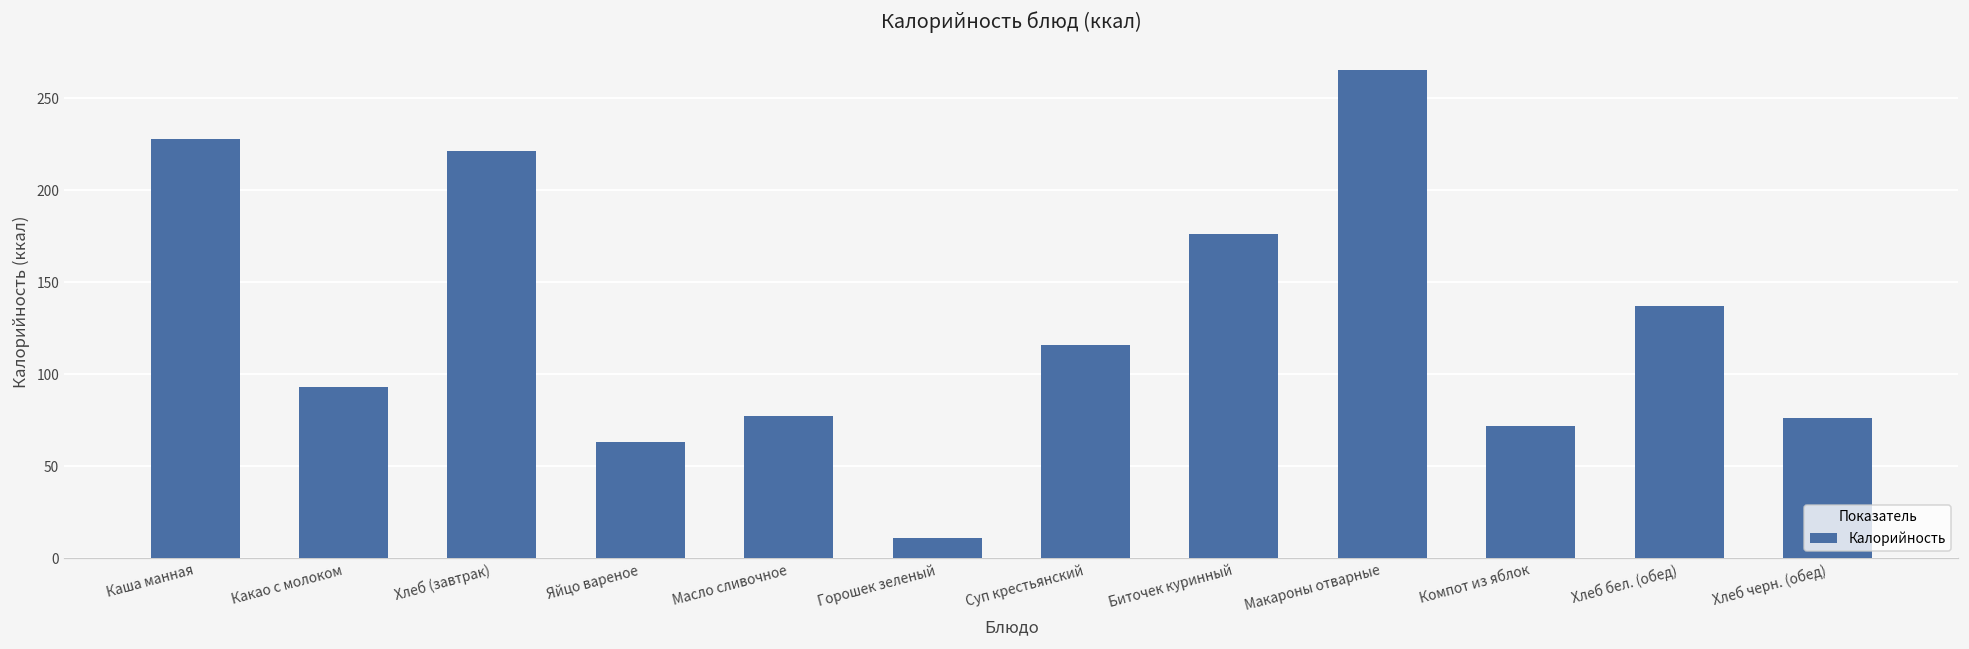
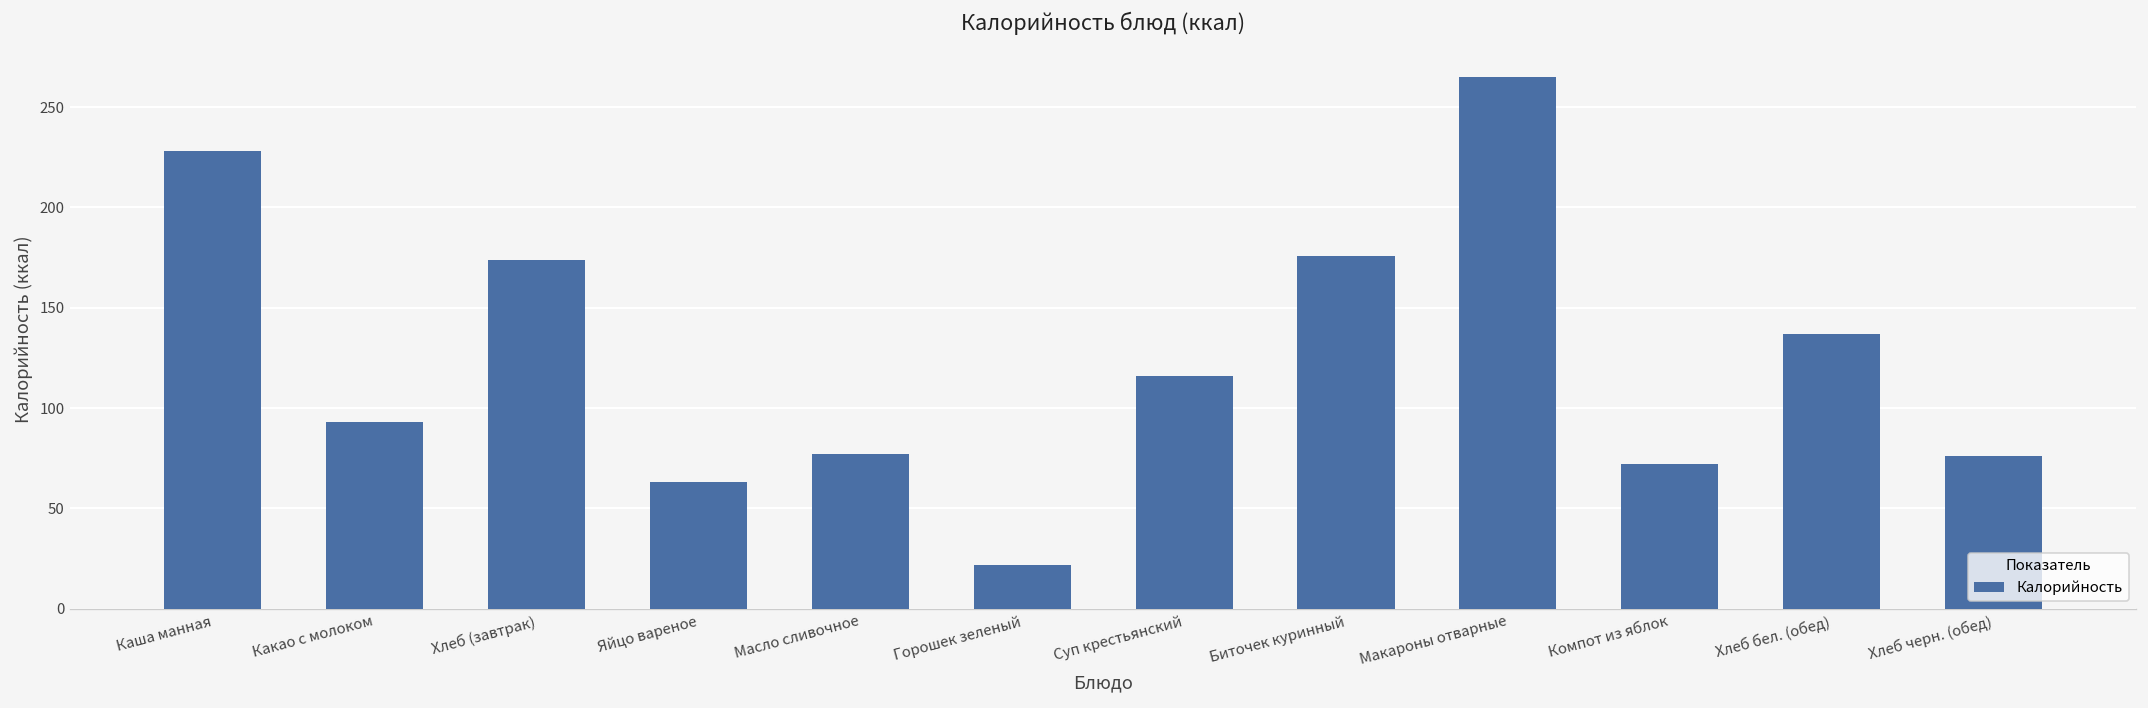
  {
    "Каша манная": 228,
    "Какао с молоком": 93,
-   "Хлеб (завтрак)": 221,
+   "Хлеб (завтрак)": 174,
    "Яйцо вареное": 63,
    "Масло сливочное": 77,
-   "Горошек зеленый": 11,
+   "Горошек зеленый": 22,
    "Суп крестьянский": 116,
    "Биточек куринный": 176,
    "Макароны отварные": 265,
    "Компот из яблок": 72,
    "Хлеб бел. (обед)": 137,
    "Хлеб черн. (обед)": 76
  }
